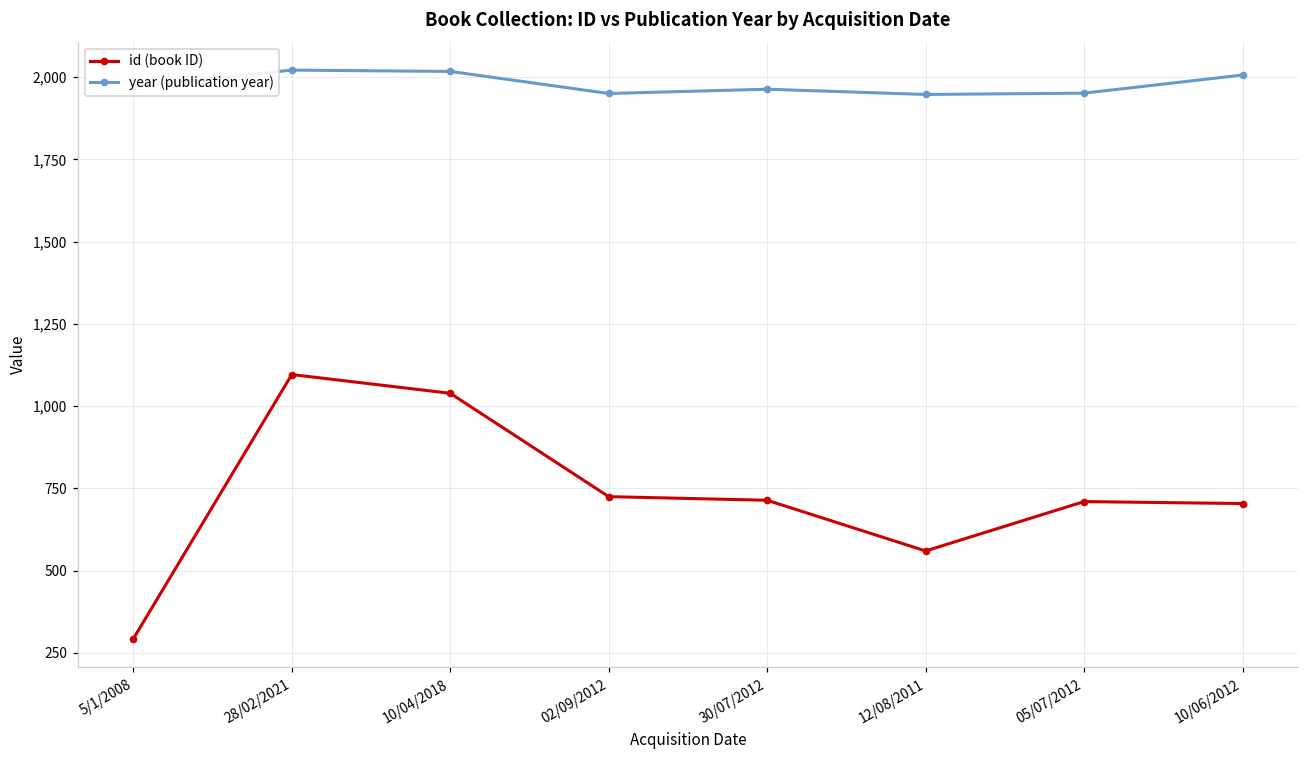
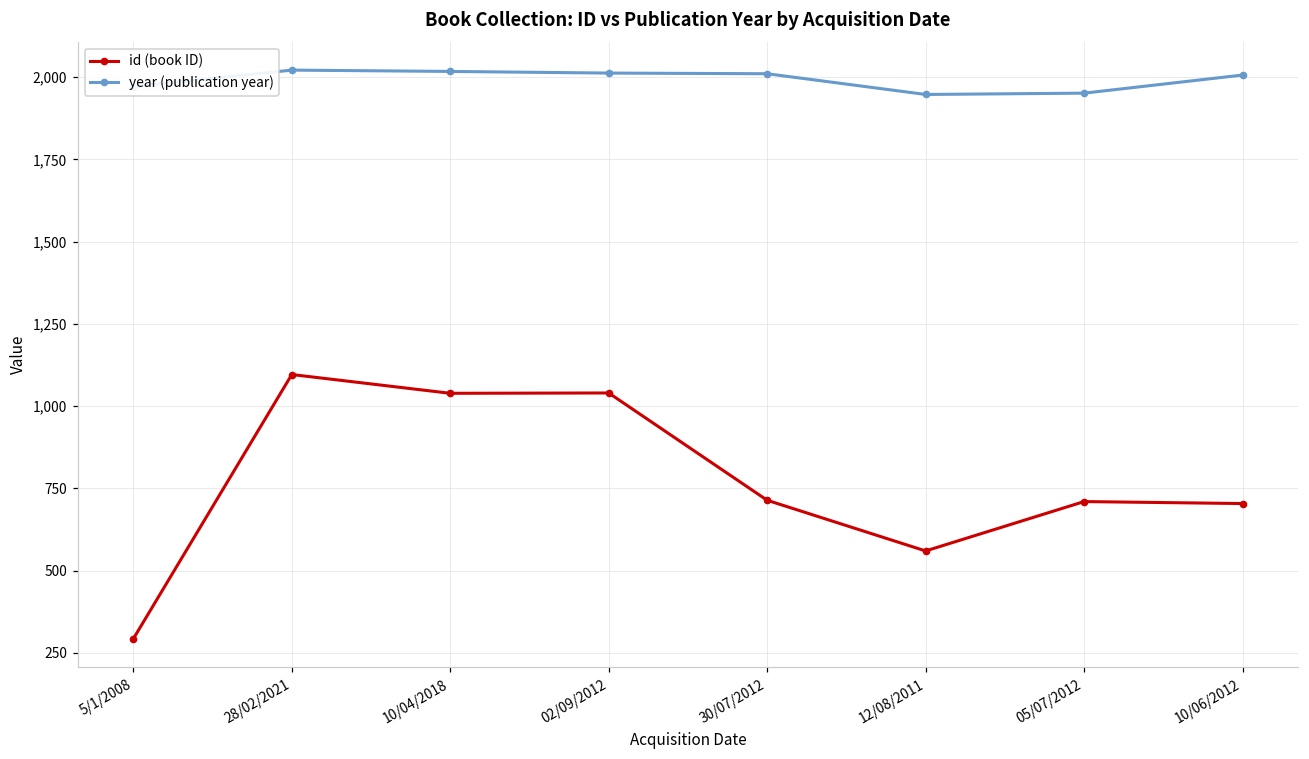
  {
    "id (book ID)": {
      "5/1/2008": "290",
      "28/02/2021": "1,100",
      "10/04/2018": "1,040",
-     "02/09/2012": "730",
+     "02/09/2012": "1,040",
      "30/07/2012": "710",
      "12/08/2011": "560",
      "05/07/2012": "710",
      "10/06/2012": "700"
    },
    "year (publication year)": {
      "28/02/2021": "2,020",
      "10/04/2018": "2,020",
-     "02/09/2012": "1,950",
-     "30/07/2012": "1,960",
+     "02/09/2012": "2,010",
+     "30/07/2012": "2,010",
      "12/08/2011": "1,950",
      "05/07/2012": "1,950",
      "10/06/2012": "2,010"
    }
  }
